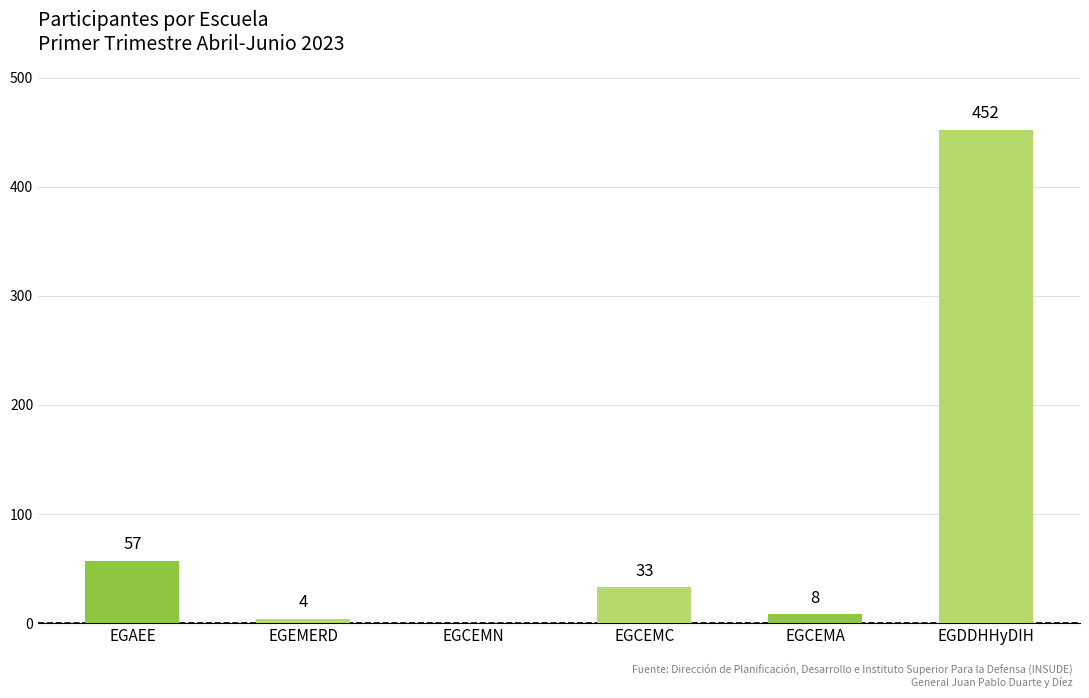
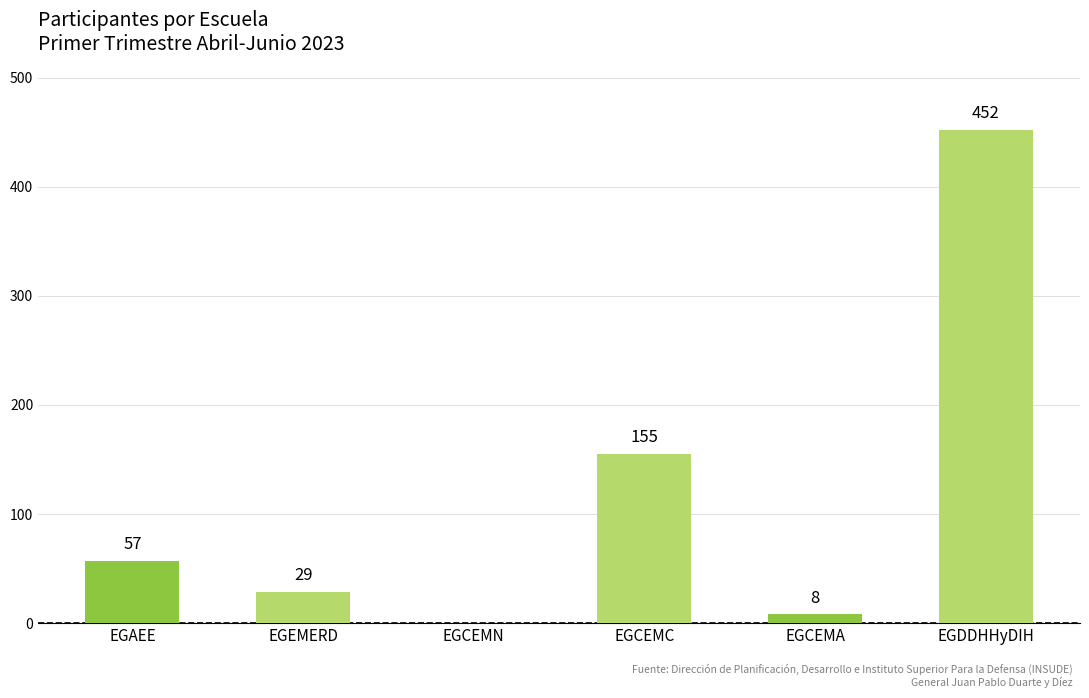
  {
    "EGAEE": 57,
-   "EGEMERD": 4,
-   "EGCEMC": 33,
+   "EGEMERD": 29,
+   "EGCEMC": 155,
    "EGCEMA": 8,
    "EGDDHHyDIH": 452
  }
